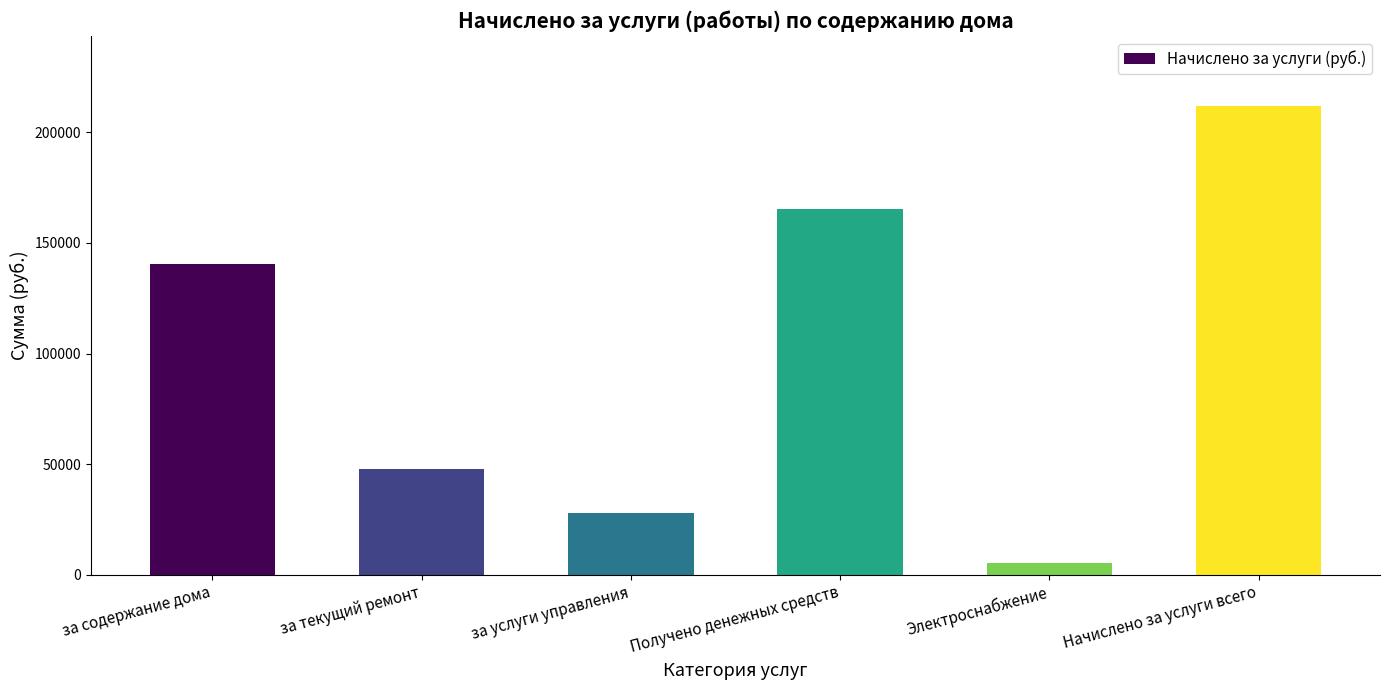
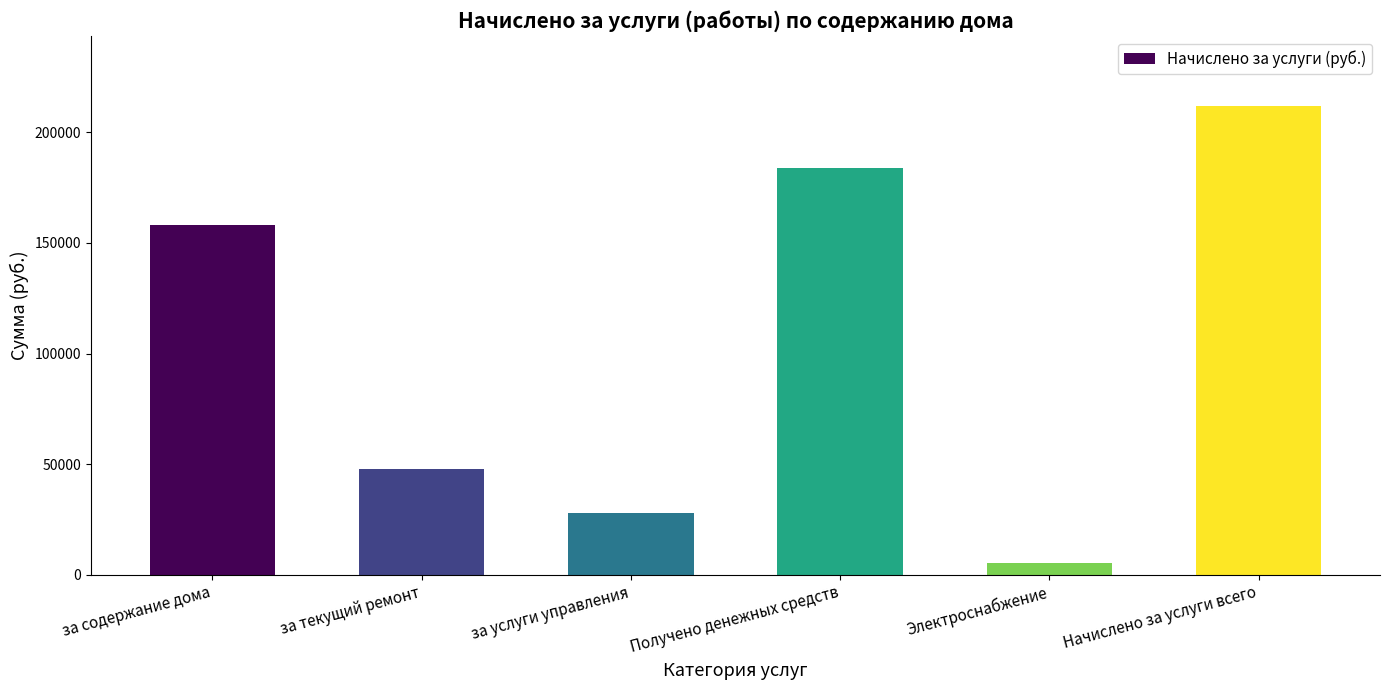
  {
-   "за содержание дома": 140000,
+   "за содержание дома": 158000,
    "за текущий ремонт": 48000,
    "за услуги управления": 28000,
-   "Получено денежных средств": 165000,
+   "Получено денежных средств": 184000,
    "Электроснабжение": 5000,
    "Начислено за услуги всего": 212000
  }
